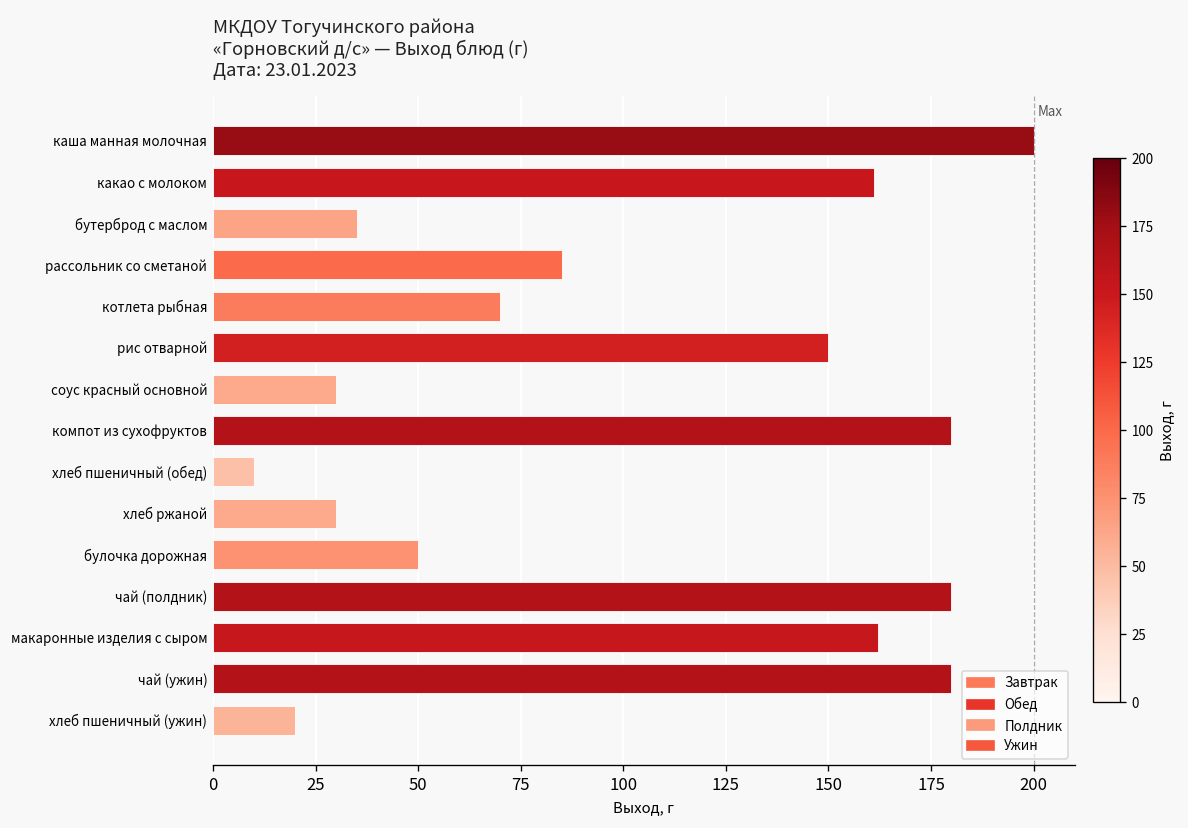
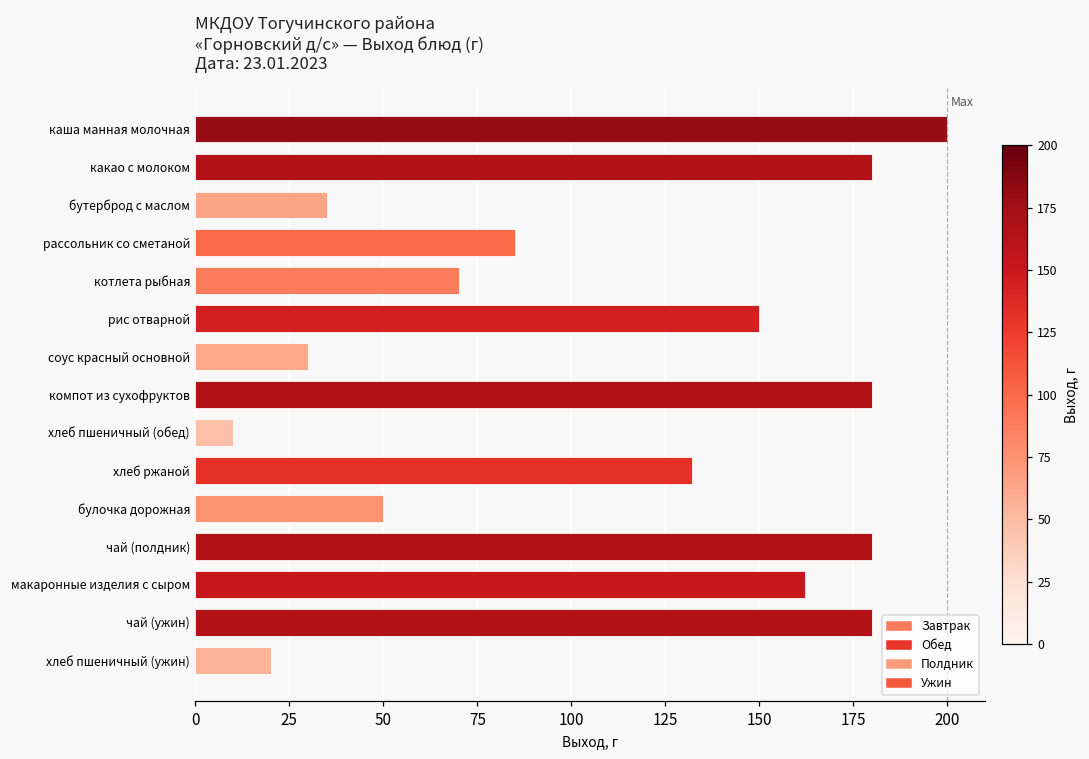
  {
    "каша манная молочная": 200,
-   "какао с молоком": 161,
+   "какао с молоком": 180,
    "бутерброд с маслом": 35,
    "рассольник со сметаной": 85,
    "котлета рыбная": 70,
    "рис отварной": 150,
    "соус красный основной": 30,
    "компот из сухофруктов": 180,
    "хлеб пшеничный (обед)": 10,
-   "хлеб ржаной": 30,
+   "хлеб ржаной": 132,
    "булочка дорожная": 50,
    "чай (полдник)": 180,
    "макаронные изделия с сыром": 162,
    "чай (ужин)": 180,
    "хлеб пшеничный (ужин)": 20
  }
